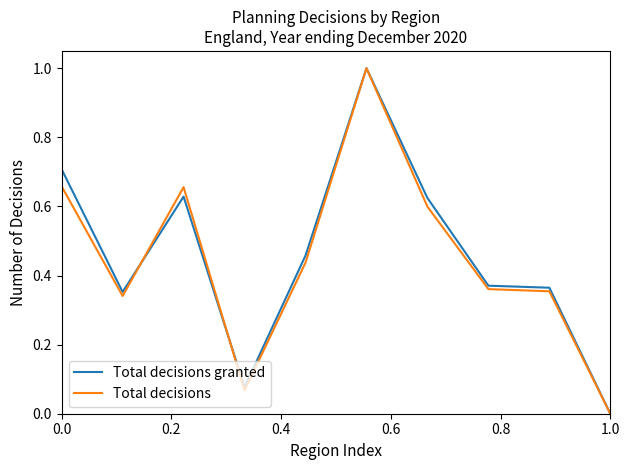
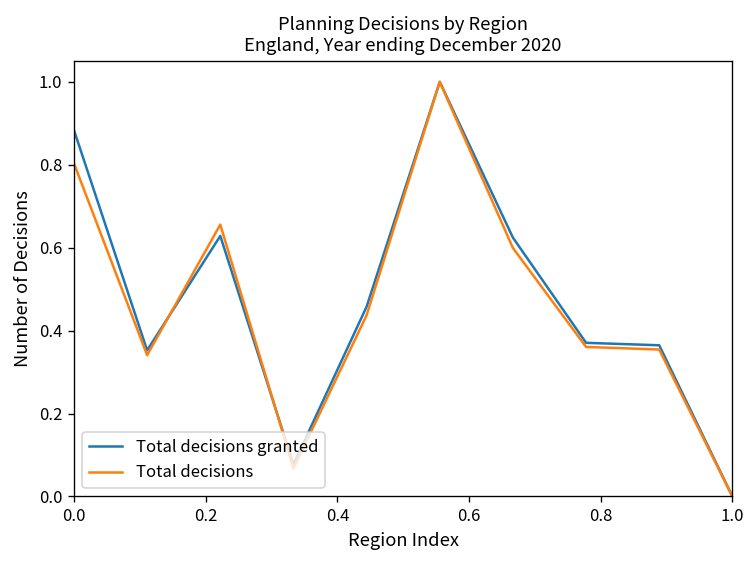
  {
    "Total decisions granted": {
-     "0.0": 0.71
+     "0.0": 0.88
    },
    "Total decisions": {
-     "0.0": 0.66
+     "0.0": 0.80
    }
  }
